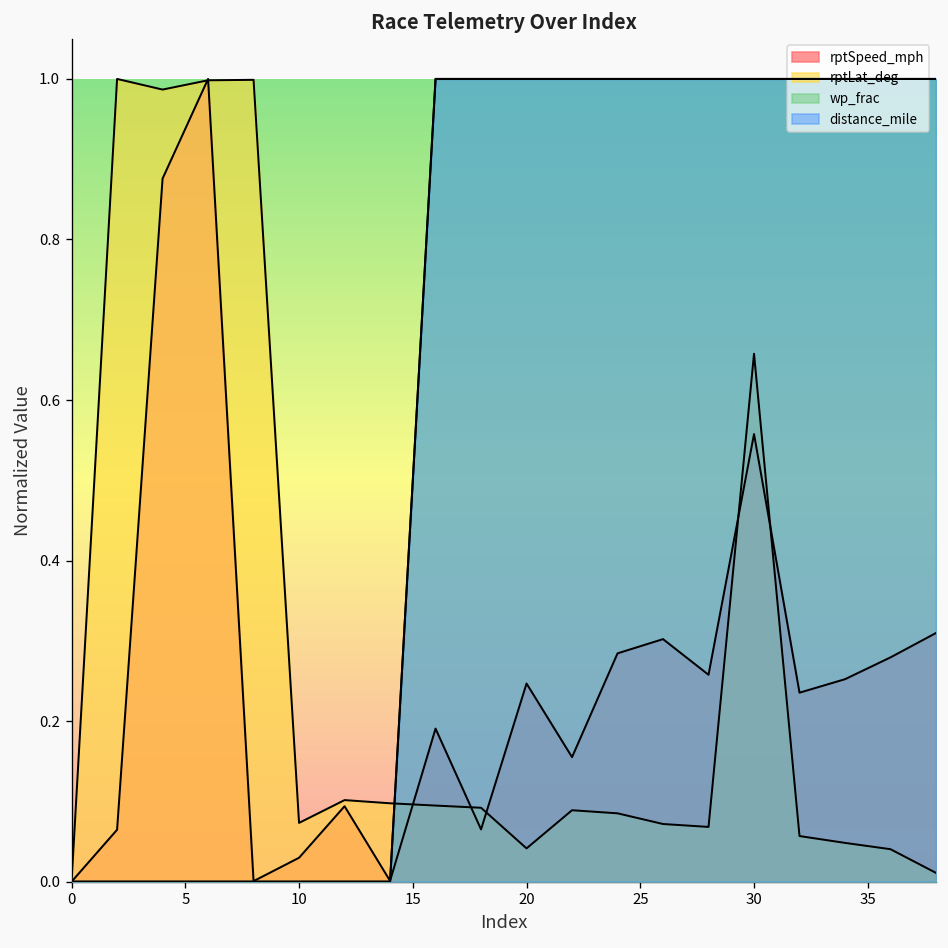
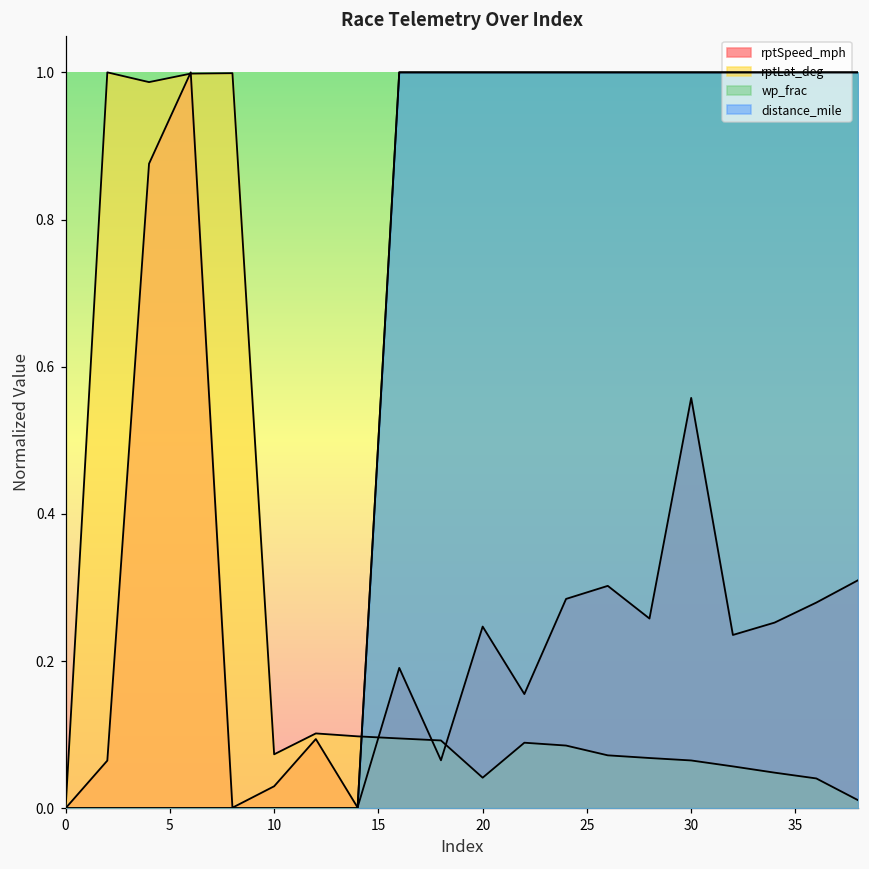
  {
    "rptSpeed_mph": {
      "10": 0.03,
      "20": 0.25,
      "30": 0.56
    },
    "rptLat_deg": {
      "10": 0.07,
      "20": 0.04,
-     "30": 0.66
+     "30": 0.06
    },
    "distance_mile": {
      "10": 0.00,
      "20": 1.00,
      "30": 1.00
    }
  }
